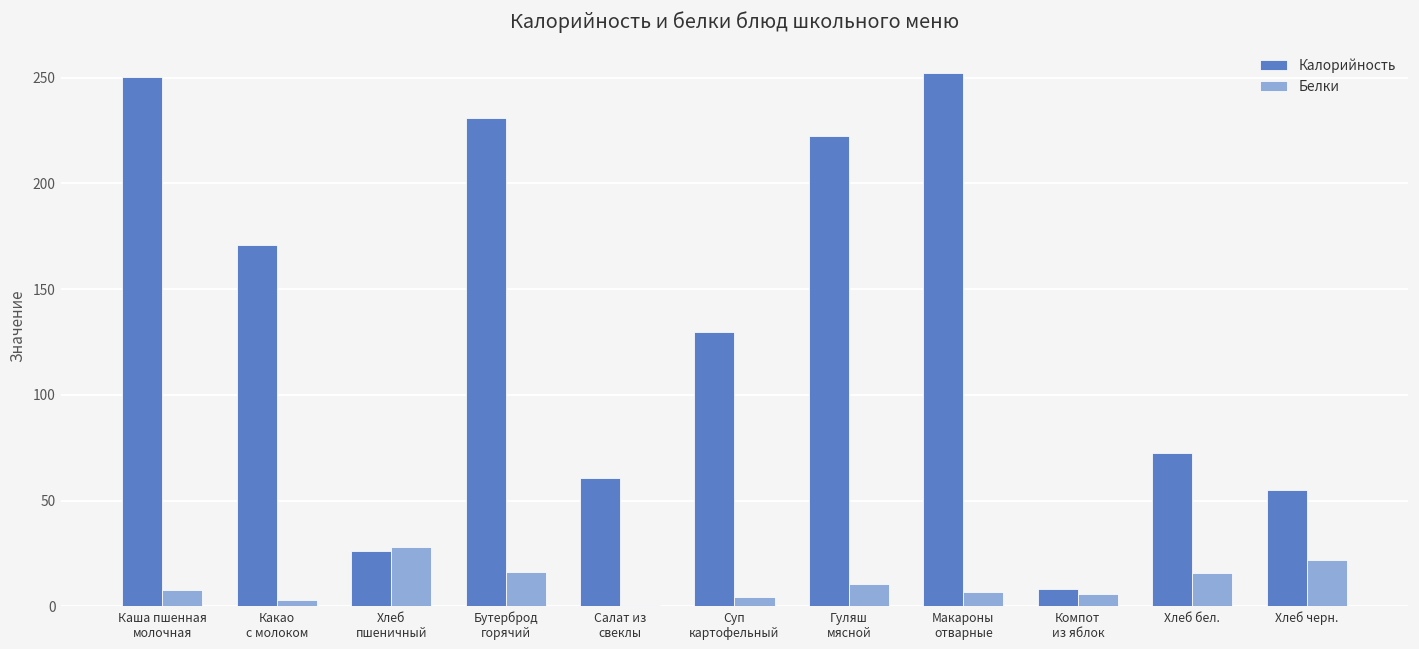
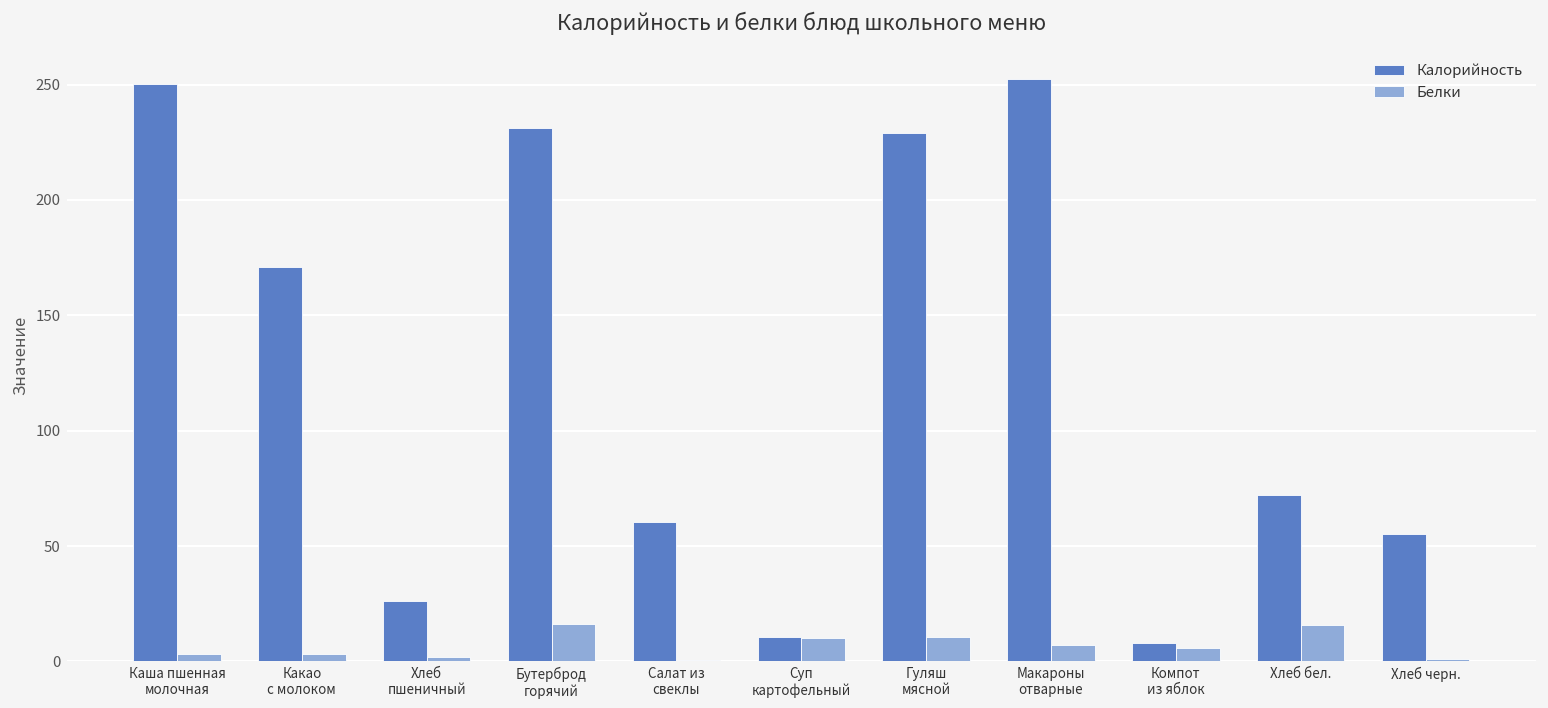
  {
    "Калорийность": {
      "Каша пшенная молочная": 250,
      "Какао с молоком": 171,
      "Хлеб пшеничный": 26,
      "Бутерброд горячий": 231,
      "Салат из свеклы": 61,
-     "Суп картофельный": 130,
-     "Гуляш мясной": 222,
+     "Суп картофельный": 11,
+     "Гуляш мясной": 229,
      "Макароны отварные": 252,
      "Компот из яблок": 8,
      "Хлеб бел.": 72,
      "Хлеб черн.": 55
    },
    "Белки": {
-     "Каша пшенная молочная": 7,
+     "Каша пшенная молочная": 3,
      "Какао с молоком": 3,
-     "Хлеб пшеничный": 28,
+     "Хлеб пшеничный": 2,
      "Бутерброд горячий": 16,
-     "Суп картофельный": 5,
+     "Суп картофельный": 10,
      "Гуляш мясной": 11,
      "Макароны отварные": 7,
      "Компот из яблок": 6,
      "Хлеб бел.": 16,
-     "Хлеб черн.": 22
+     "Хлеб черн.": 1
    }
  }
